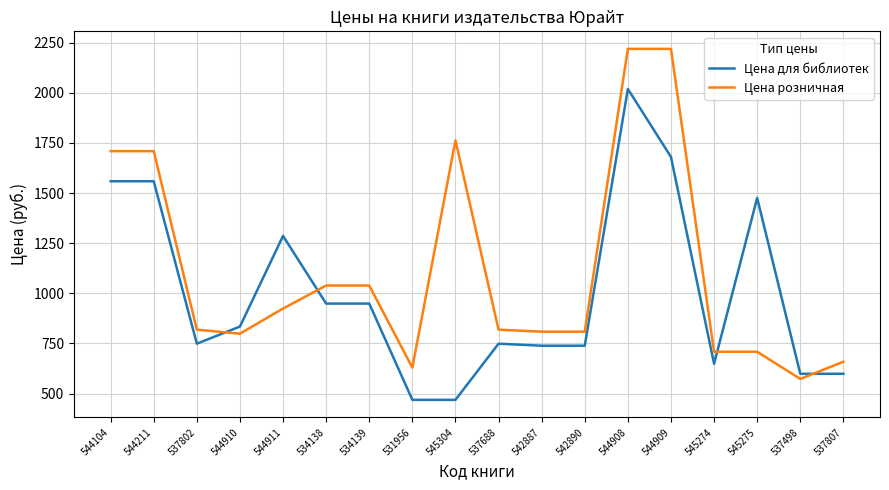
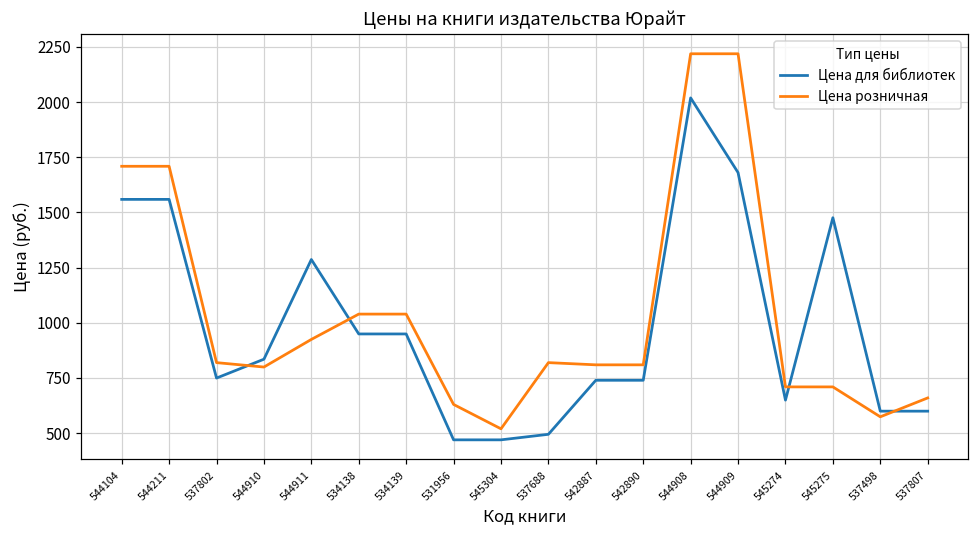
  {
    "Цена для библиотек": {
      "544104": 1560,
      "544211": 1560,
      "537802": 750,
      "544910": 830,
      "544911": 1290,
      "534138": 950,
      "534139": 950,
      "531956": 470,
      "545304": 470,
-     "537688": 750,
+     "537688": 490,
      "542887": 740,
      "542890": 740,
      "544908": 2020,
      "544909": 1680,
      "545274": 650,
      "545275": 1480,
      "537498": 600,
      "537807": 600
    },
    "Цена розничная": {
      "544104": 1710,
      "544211": 1710,
      "537802": 820,
      "544910": 800,
      "544911": 920,
      "534138": 1040,
      "534139": 1040,
      "531956": 630,
-     "545304": 1760,
+     "545304": 520,
      "537688": 820,
      "542887": 810,
      "542890": 810,
      "544908": 2220,
      "544909": 2220,
      "545274": 710,
      "545275": 710,
      "537498": 570,
      "537807": 660
    }
  }
